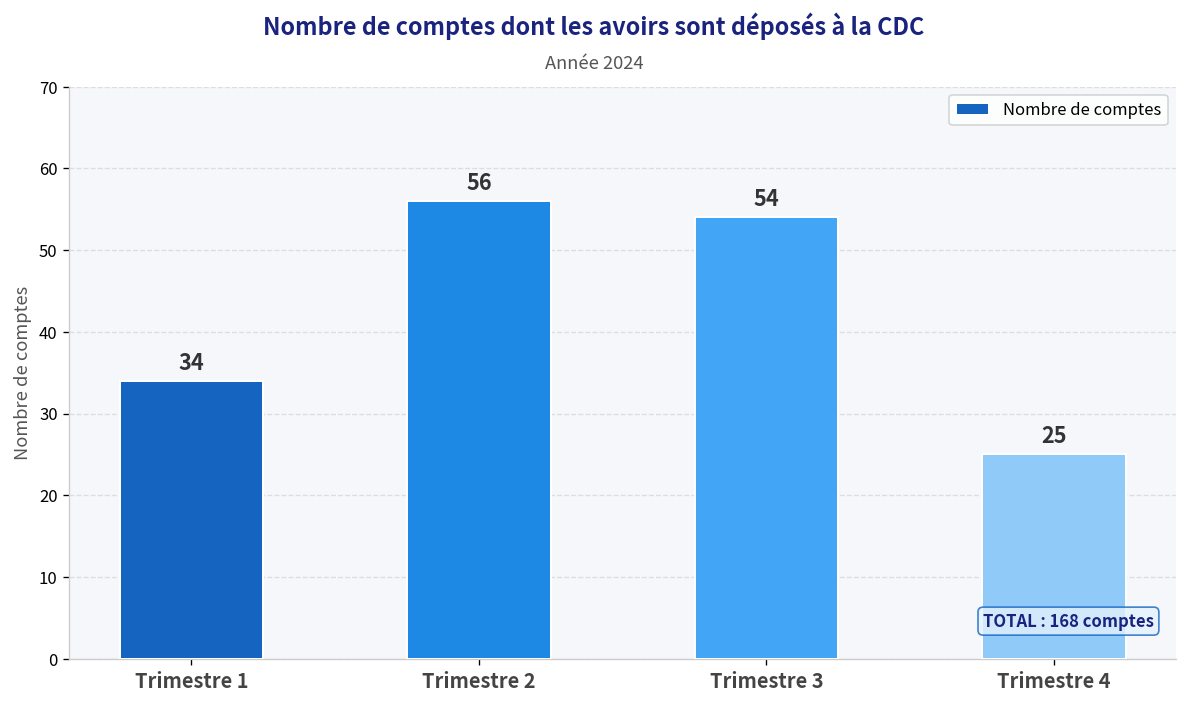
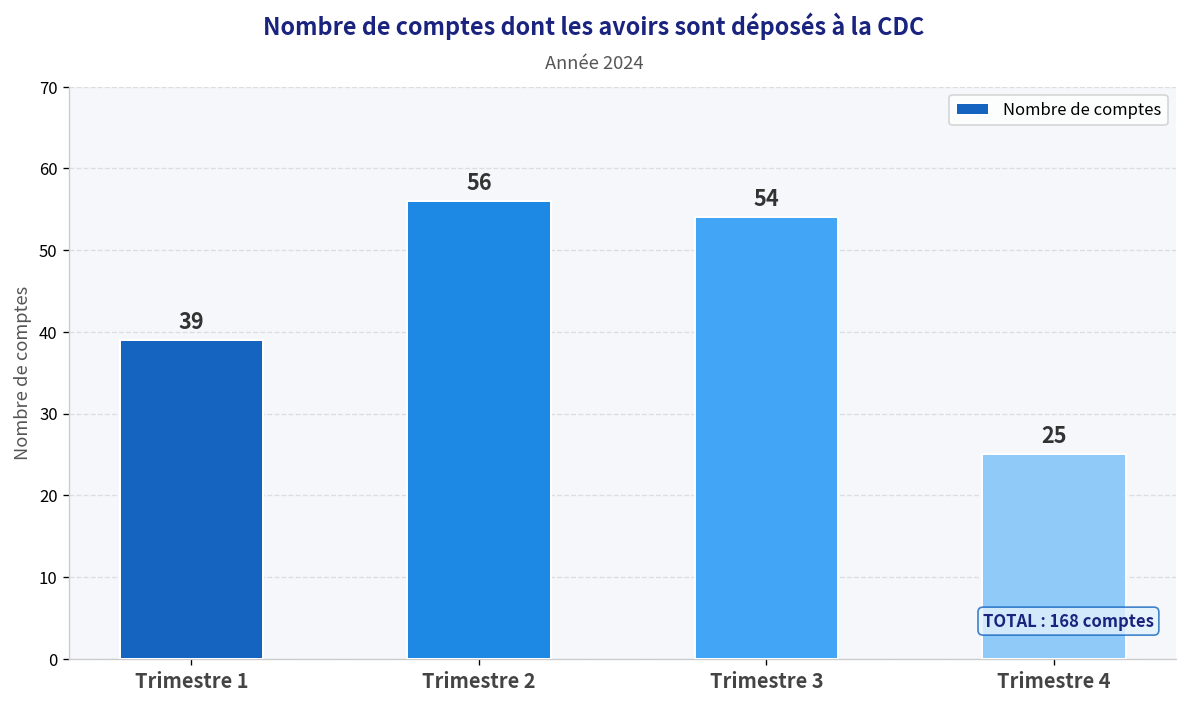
  {
-   "Trimestre 1": 34,
+   "Trimestre 1": 39,
    "Trimestre 2": 56,
    "Trimestre 3": 54,
    "Trimestre 4": 25
  }
